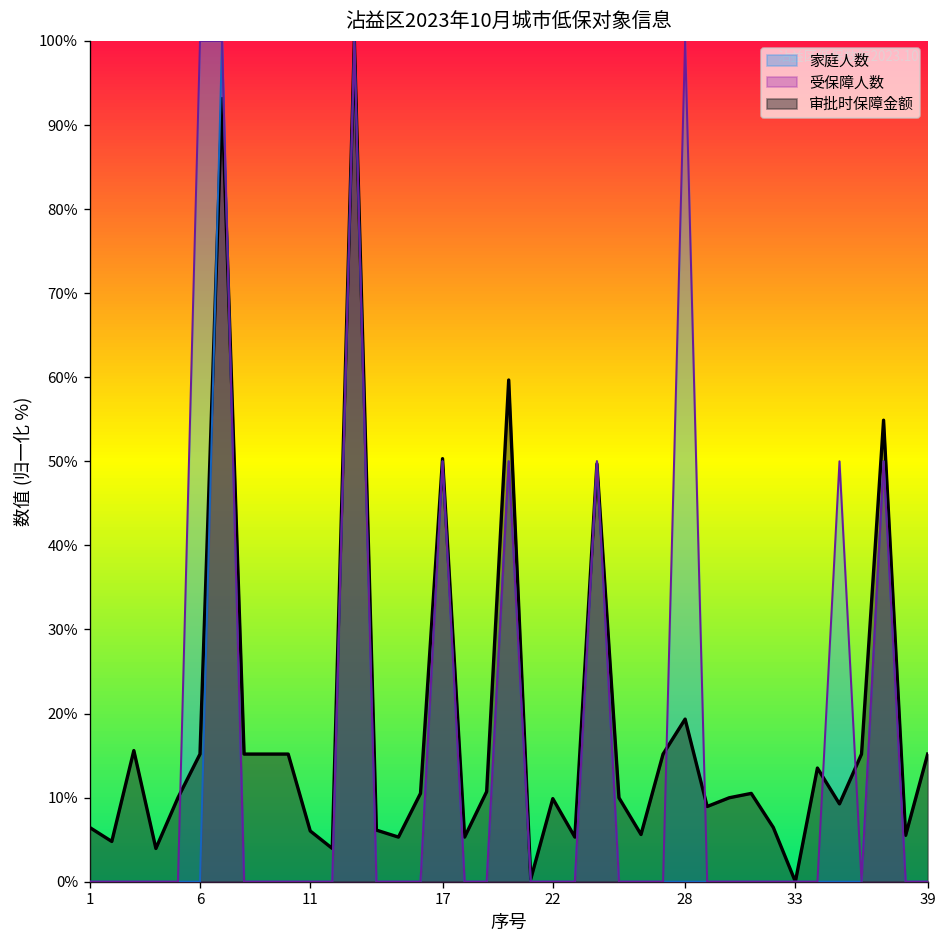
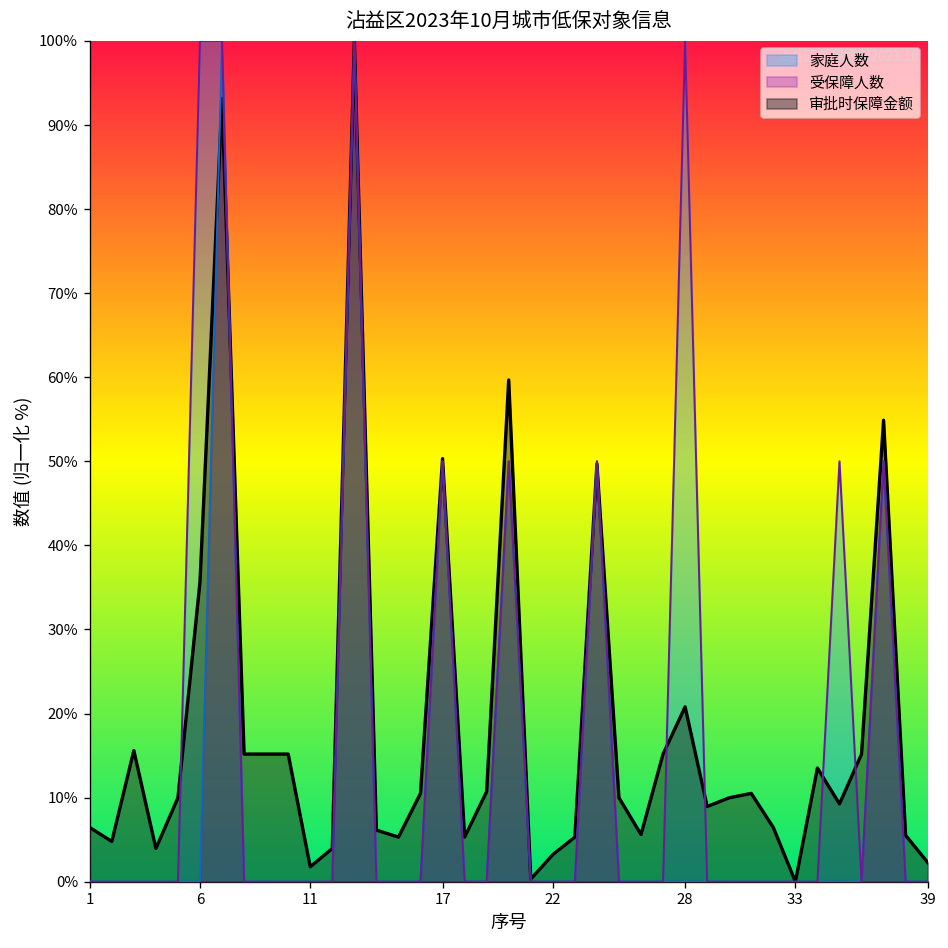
  {
    "家庭人数": {
      "6": "100%",
      "28": "100%"
    },
    "受保障人数": {
      "6": "0%",
      "28": "0%"
    },
    "审批时保障金额": {
      "1": "6%",
-     "6": "15%",
-     "11": "6%",
-     "22": "10%",
-     "28": "19%",
-     "39": "15%"
+     "6": "36%",
+     "11": "2%",
+     "22": "3%",
+     "28": "21%",
+     "39": "2%"
    }
  }
